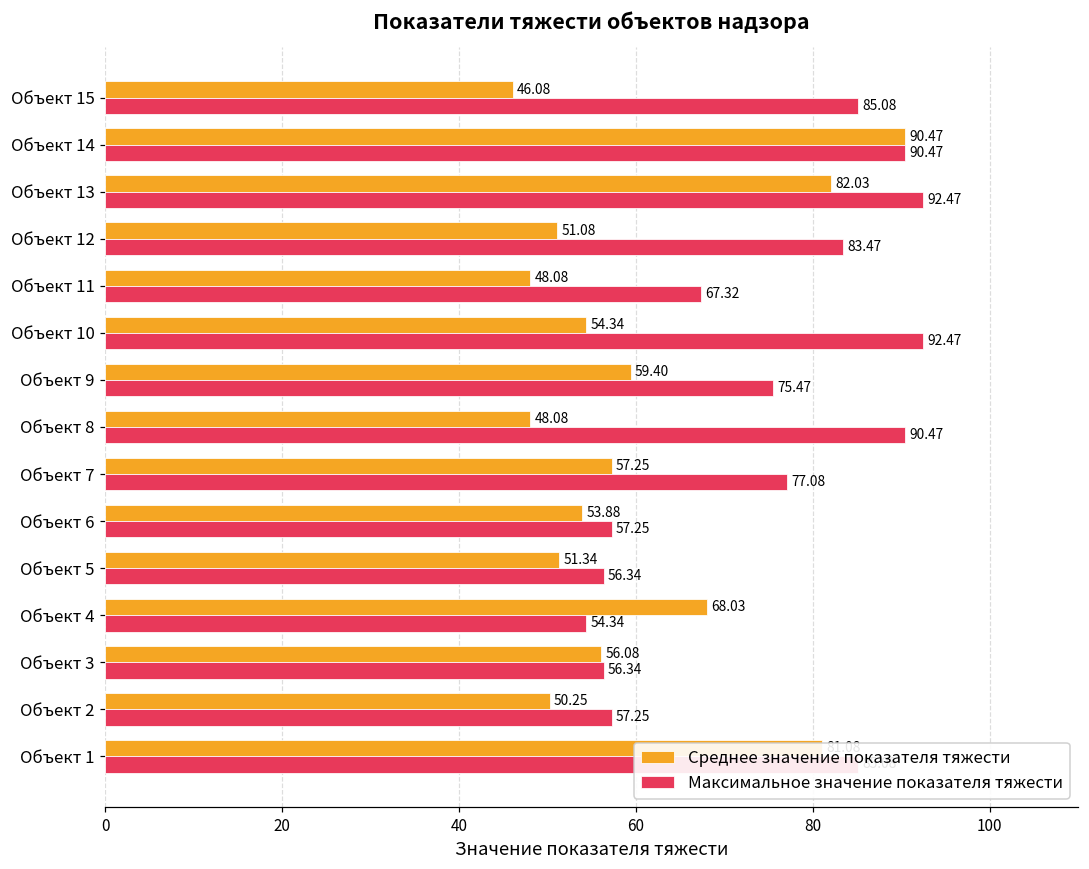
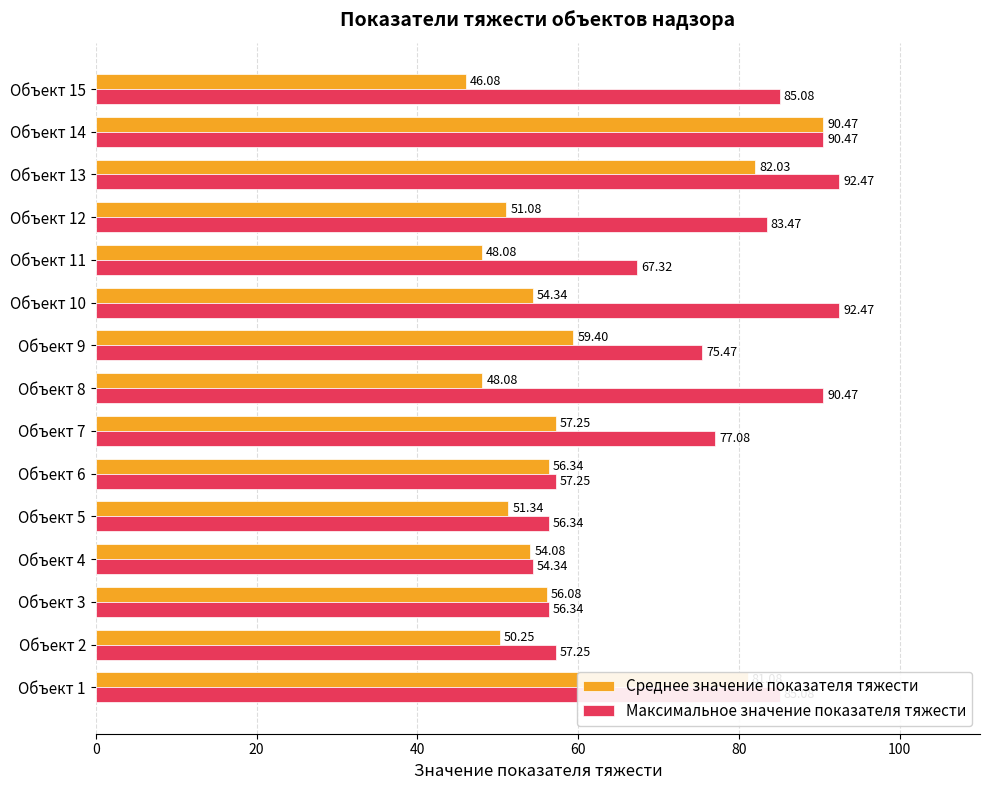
  {
    "Среднее значение показателя тяжести": {
      "Объект 15": 46.08,
      "Объект 14": 90.47,
      "Объект 13": 82.03,
      "Объект 12": 51.08,
      "Объект 11": 48.08,
      "Объект 10": 54.34,
      "Объект 9": 59.40,
      "Объект 8": 48.08,
      "Объект 7": 57.25,
-     "Объект 6": 53.88,
+     "Объект 6": 56.34,
      "Объект 5": 51.34,
-     "Объект 4": 68.03,
+     "Объект 4": 54.08,
      "Объект 3": 56.08,
      "Объект 2": 50.25
    },
    "Максимальное значение показателя тяжести": {
      "Объект 15": 85.08,
      "Объект 14": 90.47,
      "Объект 13": 92.47,
      "Объект 12": 83.47,
      "Объект 11": 67.32,
      "Объект 10": 92.47,
      "Объект 9": 75.47,
      "Объект 8": 90.47,
      "Объект 7": 77.08,
      "Объект 6": 57.25,
      "Объект 5": 56.34,
      "Объект 4": 54.34,
      "Объект 3": 56.34,
      "Объект 2": 57.25
    }
  }
